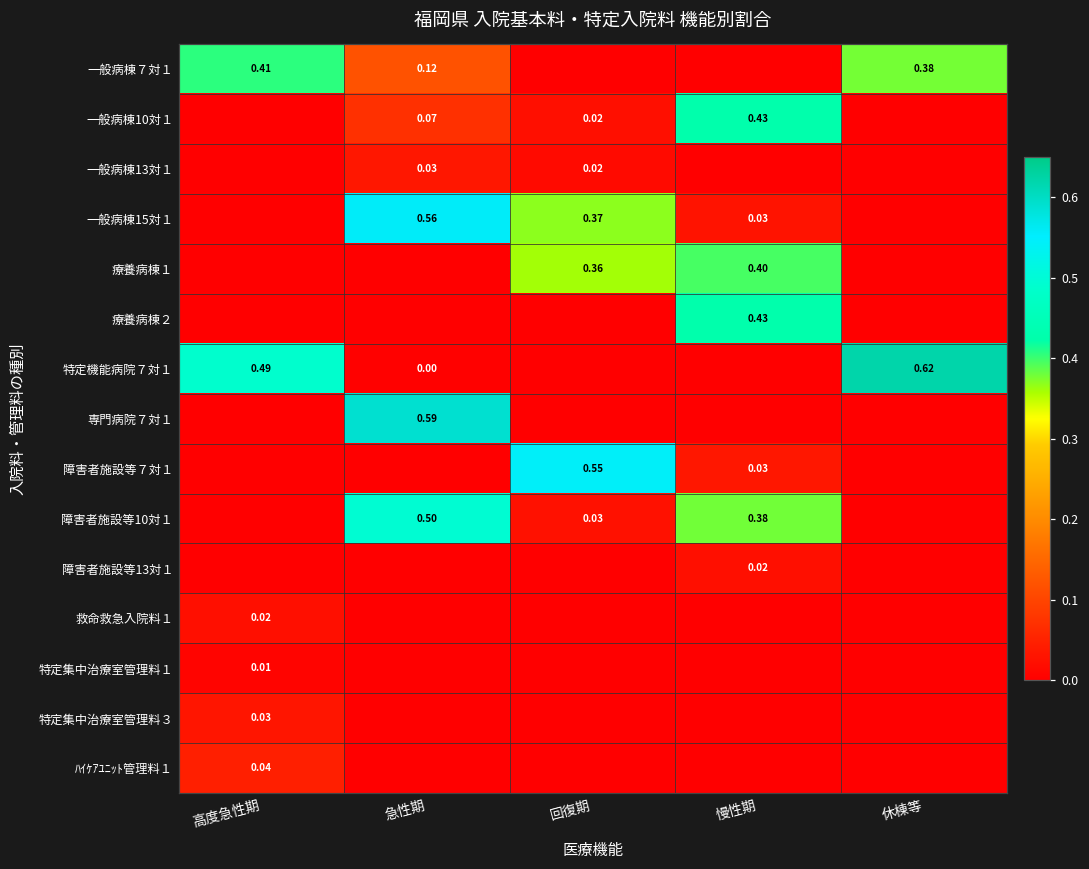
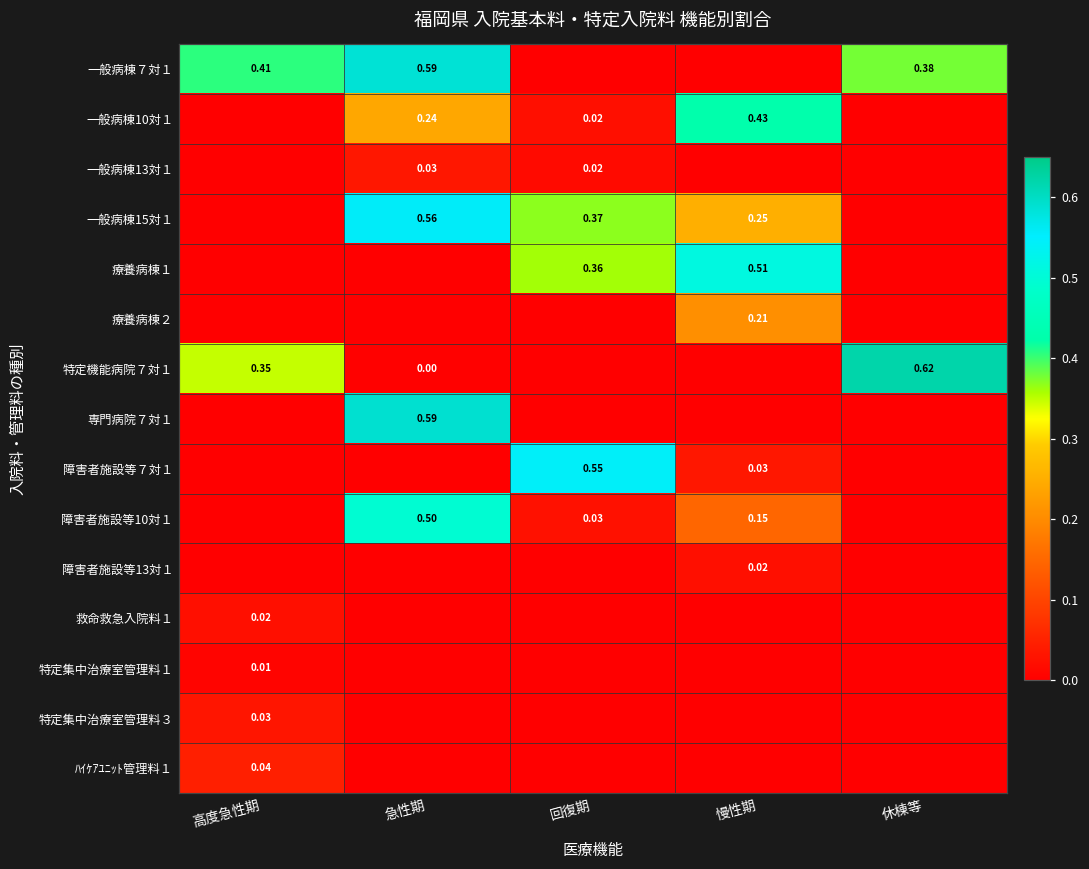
  {
    "一般病棟７対１": {
      "高度急性期": 0.41,
-     "急性期": 0.12,
+     "急性期": 0.59,
      "休棟等": 0.38
    },
    "一般病棟10対１": {
-     "急性期": 0.07,
+     "急性期": 0.24,
      "回復期": 0.02,
      "慢性期": 0.43
    },
    "一般病棟13対１": {
      "急性期": 0.03,
      "回復期": 0.02
    },
    "一般病棟15対１": {
      "急性期": 0.56,
      "回復期": 0.37,
-     "慢性期": 0.03
+     "慢性期": 0.25
    },
    "療養病棟１": {
      "回復期": 0.36,
-     "慢性期": 0.40
+     "慢性期": 0.51
    },
    "療養病棟２": {
-     "慢性期": 0.43
+     "慢性期": 0.21
    },
    "特定機能病院７対１": {
-     "高度急性期": 0.49,
+     "高度急性期": 0.35,
      "急性期": 0.00,
      "休棟等": 0.62
    },
    "専門病院７対１": {
      "急性期": 0.59
    },
    "障害者施設等７対１": {
      "回復期": 0.55,
      "慢性期": 0.03
    },
    "障害者施設等10対１": {
      "急性期": 0.50,
      "回復期": 0.03,
-     "慢性期": 0.38
+     "慢性期": 0.15
    },
    "障害者施設等13対１": {
      "慢性期": 0.02
    },
    "救命救急入院料１": {
      "高度急性期": 0.02
    },
    "特定集中治療室管理料１": {
      "高度急性期": 0.01
    },
    "特定集中治療室管理料３": {
      "高度急性期": 0.03
    },
    "ﾊｲｹｱﾕﾆｯﾄ管理料１": {
      "高度急性期": 0.04
    }
  }
